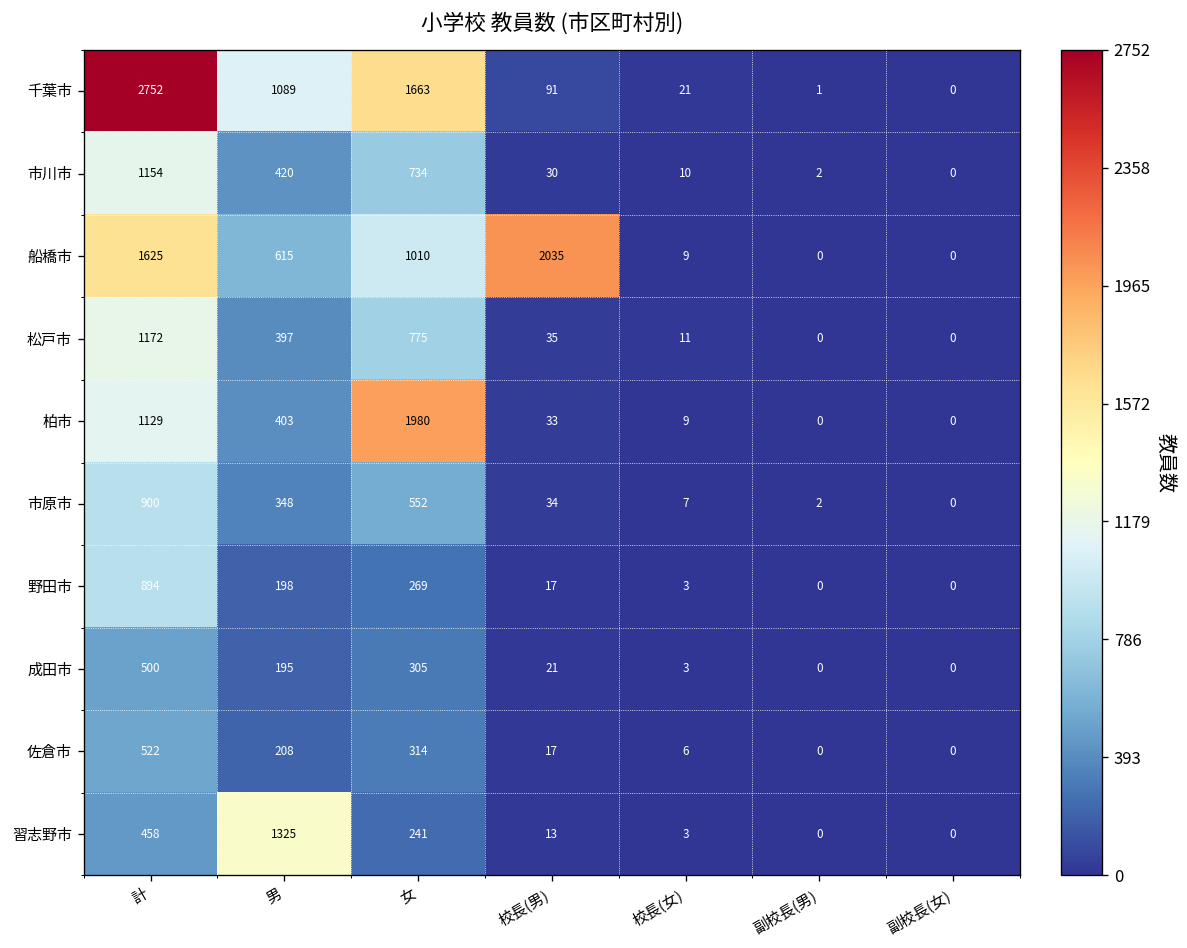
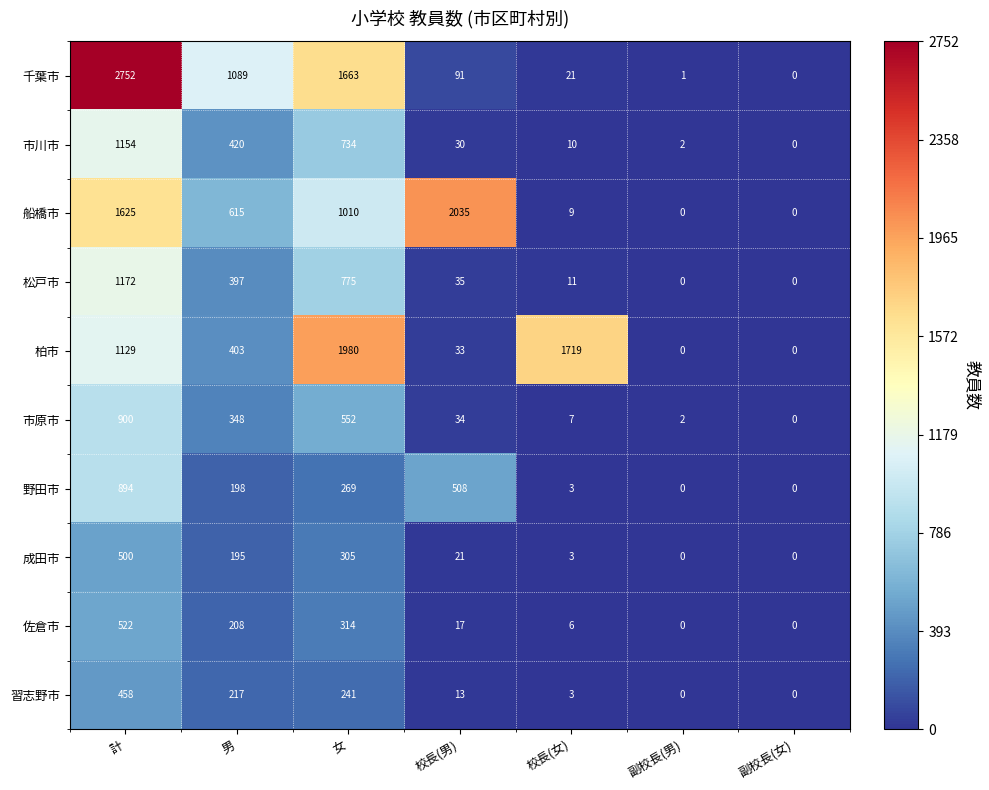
  {
    "千葉市": {
      "計": 2752,
      "男": 1089,
      "女": 1663,
      "校長(男)": 91,
      "校長(女)": 21,
      "副校長(男)": 1,
      "副校長(女)": 0
    },
    "市川市": {
      "計": 1154,
      "男": 420,
      "女": 734,
      "校長(男)": 30,
      "校長(女)": 10,
      "副校長(男)": 2,
      "副校長(女)": 0
    },
    "船橋市": {
      "計": 1625,
      "男": 615,
      "女": 1010,
      "校長(男)": 2035,
      "校長(女)": 9,
      "副校長(男)": 0,
      "副校長(女)": 0
    },
    "松戸市": {
      "計": 1172,
      "男": 397,
      "女": 775,
      "校長(男)": 35,
      "校長(女)": 11,
      "副校長(男)": 0,
      "副校長(女)": 0
    },
    "柏市": {
      "計": 1129,
      "男": 403,
      "女": 1980,
      "校長(男)": 33,
-     "校長(女)": 9,
+     "校長(女)": 1719,
      "副校長(男)": 0,
      "副校長(女)": 0
    },
    "市原市": {
      "計": 900,
      "男": 348,
      "女": 552,
      "校長(男)": 34,
      "校長(女)": 7,
      "副校長(男)": 2,
      "副校長(女)": 0
    },
    "野田市": {
      "計": 894,
      "男": 198,
      "女": 269,
-     "校長(男)": 17,
+     "校長(男)": 508,
      "校長(女)": 3,
      "副校長(男)": 0,
      "副校長(女)": 0
    },
    "成田市": {
      "計": 500,
      "男": 195,
      "女": 305,
      "校長(男)": 21,
      "校長(女)": 3,
      "副校長(男)": 0,
      "副校長(女)": 0
    },
    "佐倉市": {
      "計": 522,
      "男": 208,
      "女": 314,
      "校長(男)": 17,
      "校長(女)": 6,
      "副校長(男)": 0,
      "副校長(女)": 0
    },
    "習志野市": {
      "計": 458,
-     "男": 1325,
+     "男": 217,
      "女": 241,
      "校長(男)": 13,
      "校長(女)": 3,
      "副校長(男)": 0,
      "副校長(女)": 0
    }
  }
